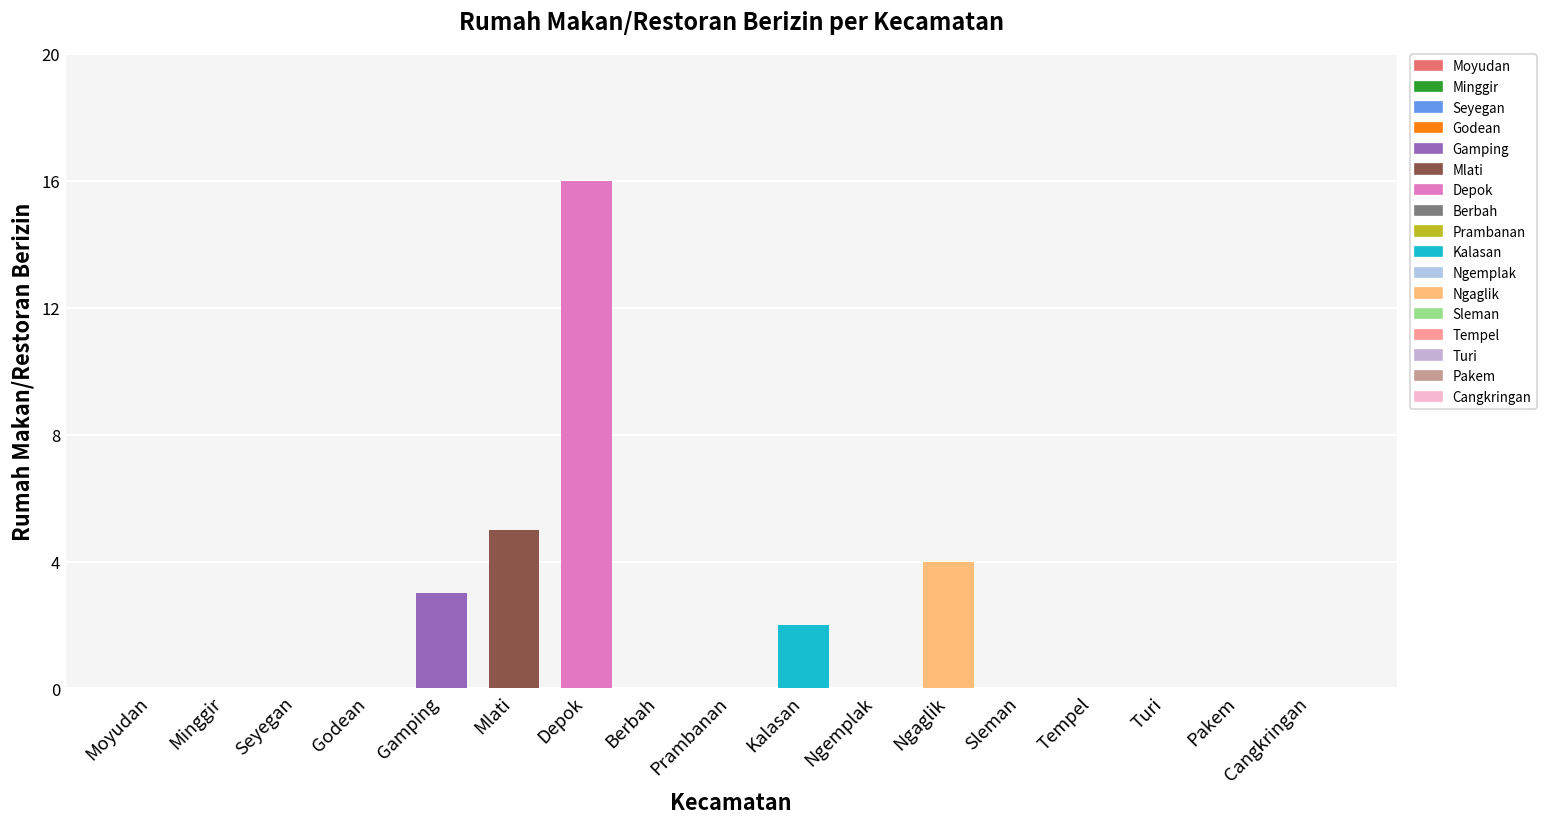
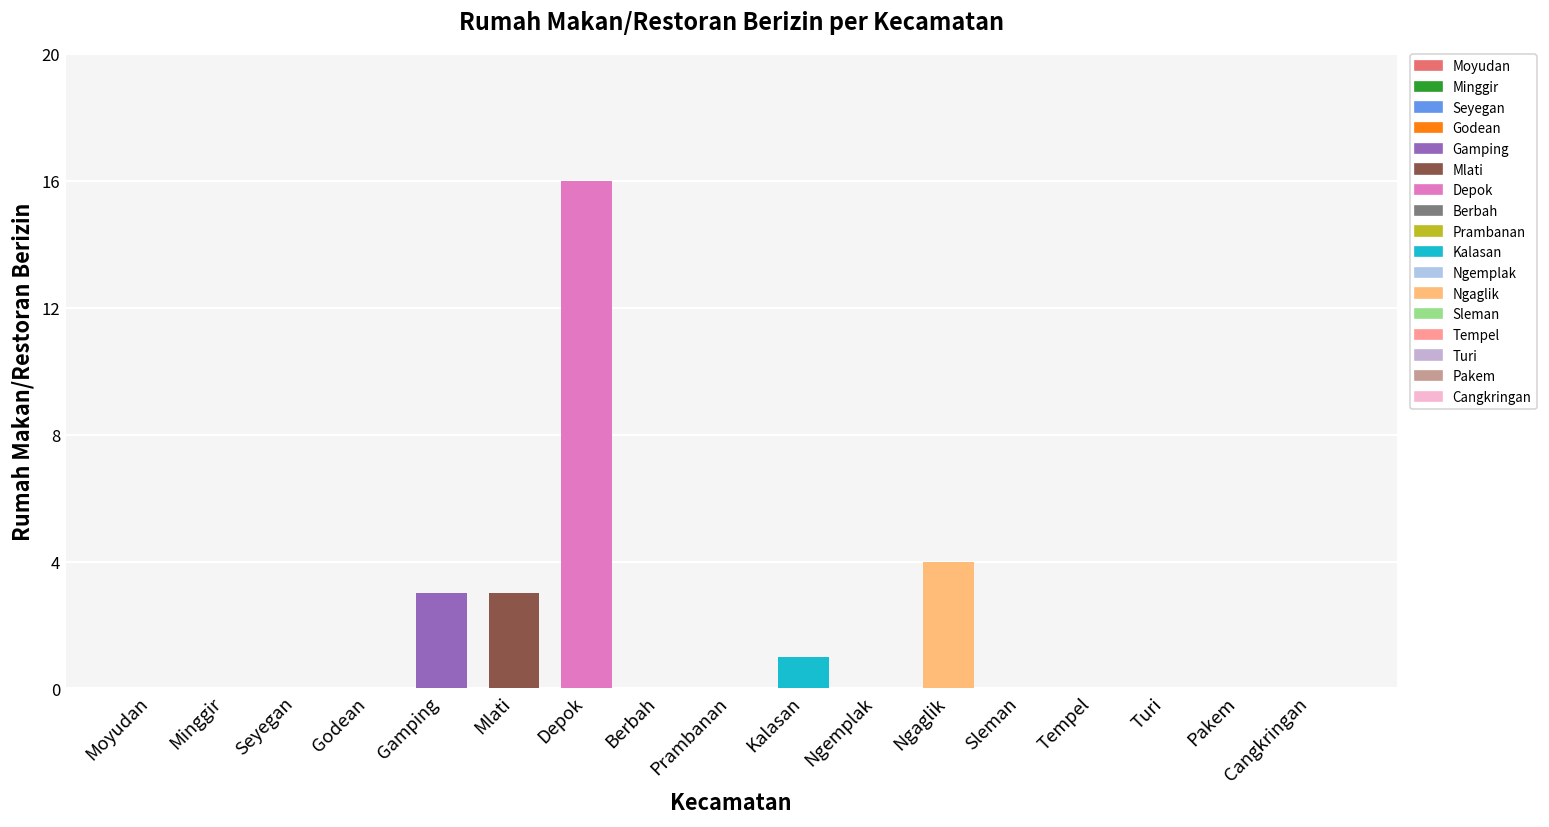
  {
    "Moyudan": 0,
    "Minggir": 0,
    "Seyegan": 0,
    "Godean": 0,
    "Gamping": 3,
-   "Mlati": 5,
+   "Mlati": 3,
    "Depok": 16,
    "Berbah": 0,
    "Prambanan": 0,
-   "Kalasan": 2,
+   "Kalasan": 1,
    "Ngemplak": 0,
    "Ngaglik": 4,
    "Sleman": 0,
    "Tempel": 0,
    "Turi": 0,
    "Pakem": 0,
    "Cangkringan": 0
  }
